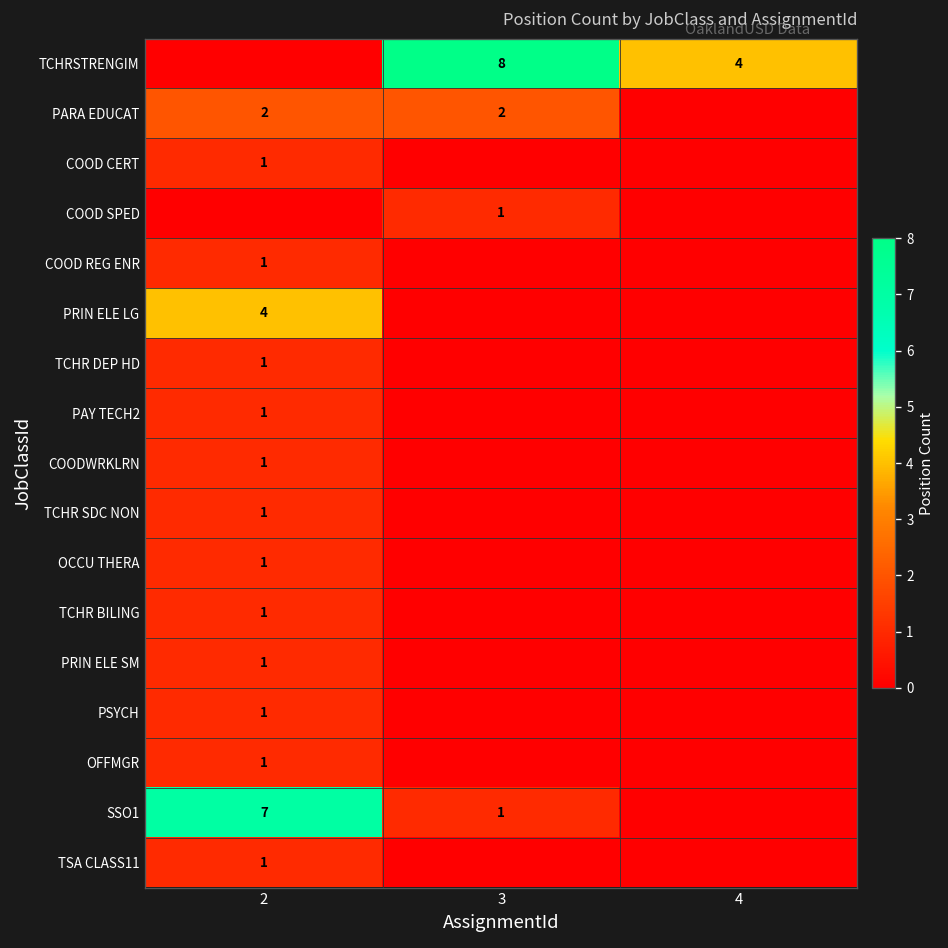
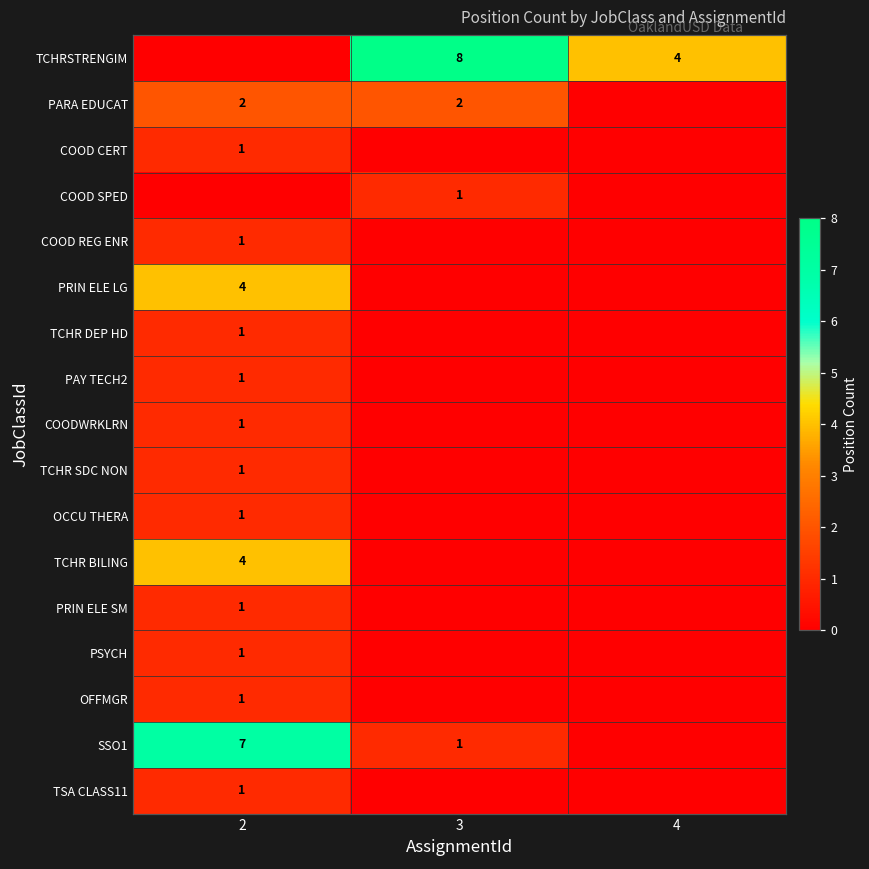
  {
    "TCHRSTRENGIM": {
      "3": 8,
      "4": 4
    },
    "PARA EDUCAT": {
      "2": 2,
      "3": 2
    },
    "COOD CERT": {
      "2": 1
    },
    "COOD SPED": {
      "3": 1
    },
    "COOD REG ENR": {
      "2": 1
    },
    "PRIN ELE LG": {
      "2": 4
    },
    "TCHR DEP HD": {
      "2": 1
    },
    "PAY TECH2": {
      "2": 1
    },
    "COODWRKLRN": {
      "2": 1
    },
    "TCHR SDC NON": {
      "2": 1
    },
    "OCCU THERA": {
      "2": 1
    },
    "TCHR BILING": {
-     "2": 1
+     "2": 4
    },
    "PRIN ELE SM": {
      "2": 1
    },
    "PSYCH": {
      "2": 1
    },
    "OFFMGR": {
      "2": 1
    },
    "SSO1": {
      "2": 7,
      "3": 1
    },
    "TSA CLASS11": {
      "2": 1
    }
  }
